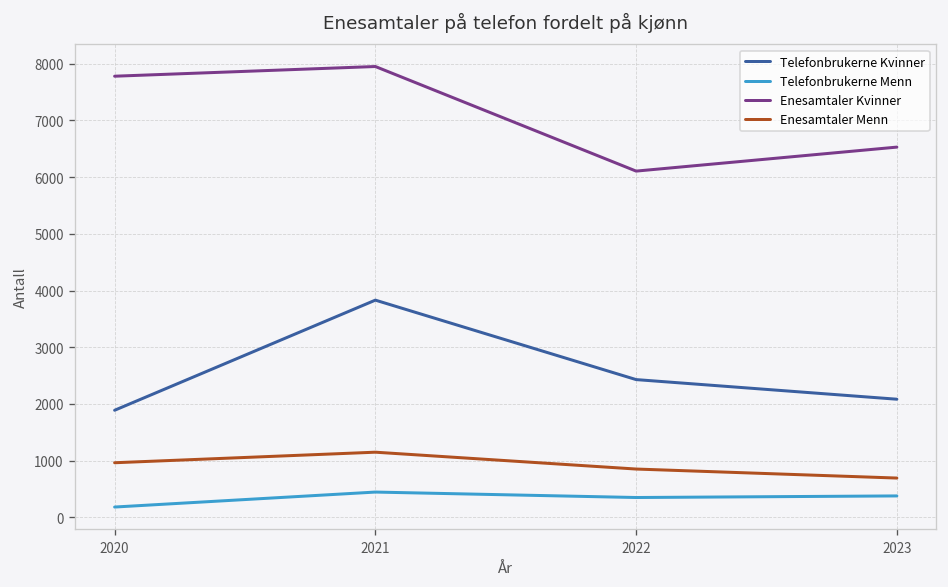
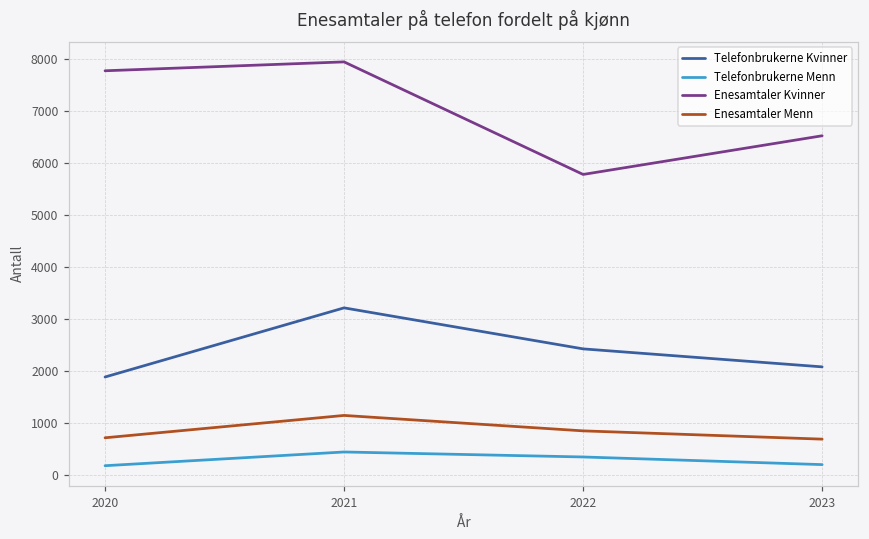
  {
    "Telefonbrukerne Kvinner": {
      "2020": 1900,
-     "2021": 3800,
+     "2021": 3200,
      "2022": 2400,
      "2023": 2100
    },
    "Telefonbrukerne Menn": {
      "2020": 200,
      "2021": 400,
      "2022": 400,
-     "2023": 400
+     "2023": 200
    },
    "Enesamtaler Kvinner": {
      "2020": 7800,
      "2021": 8000,
-     "2022": 6100,
+     "2022": 5800,
      "2023": 6500
    },
    "Enesamtaler Menn": {
-     "2020": 1000,
+     "2020": 700,
      "2021": 1200,
      "2022": 900,
      "2023": 700
    }
  }
